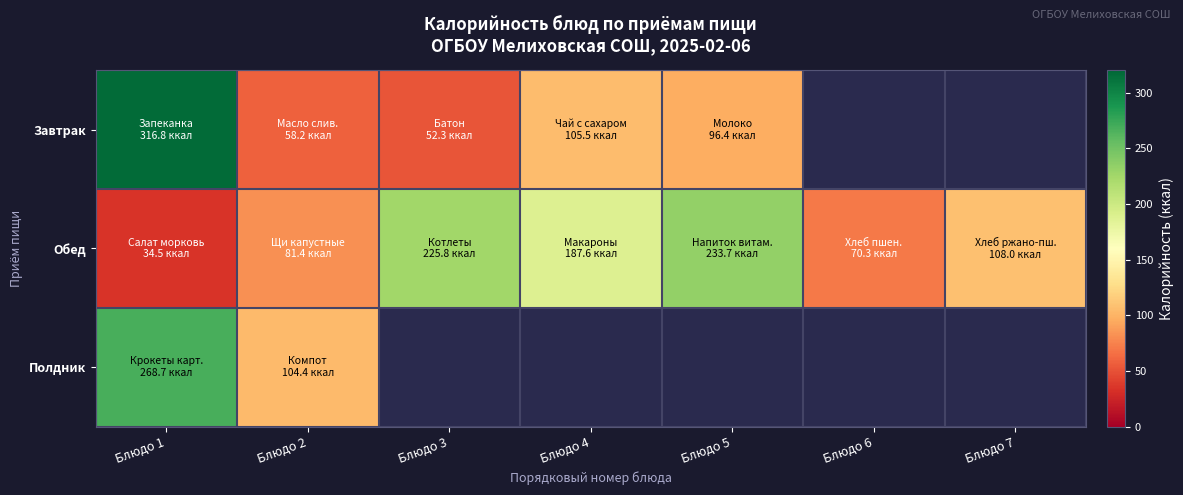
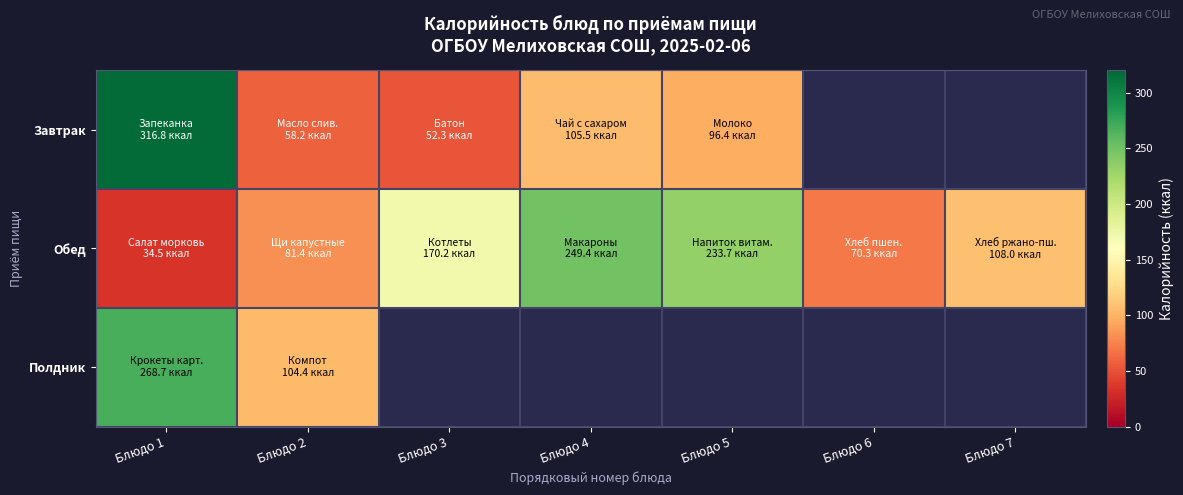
  {
    "Завтрак": {
      "Блюдо 1": 316.8,
      "Блюдо 2": 58.2,
      "Блюдо 3": 52.3,
      "Блюдо 4": 105.5,
      "Блюдо 5": 96.4
    },
    "Обед": {
      "Блюдо 1": 34.5,
      "Блюдо 2": 81.4,
-     "Блюдо 3": 225.8,
-     "Блюдо 4": 187.6,
+     "Блюдо 3": 170.2,
+     "Блюдо 4": 249.4,
      "Блюдо 5": 233.7,
      "Блюдо 6": 70.3,
      "Блюдо 7": 108.0
    },
    "Полдник": {
      "Блюдо 1": 268.7,
      "Блюдо 2": 104.4
    }
  }
